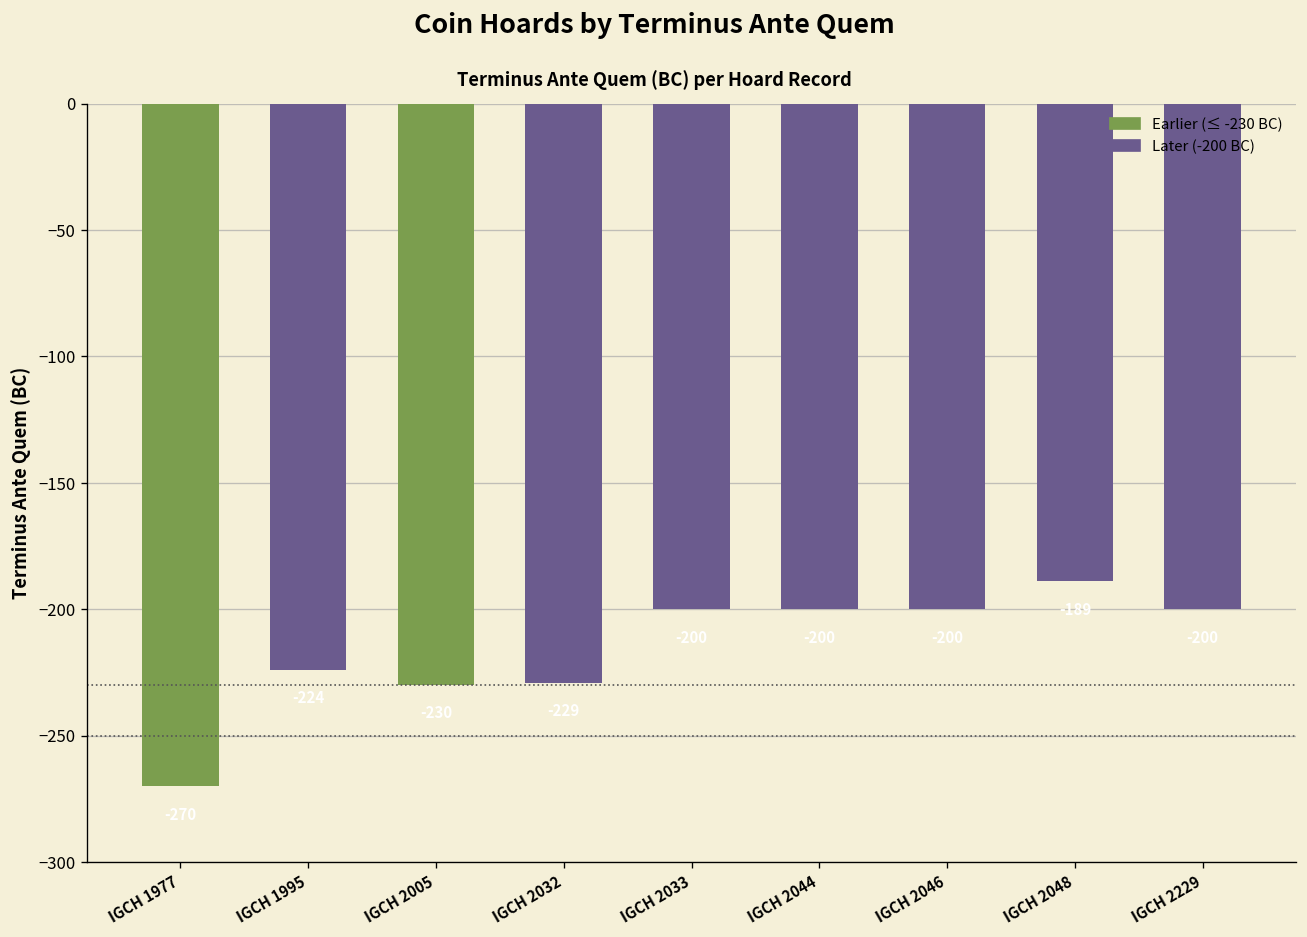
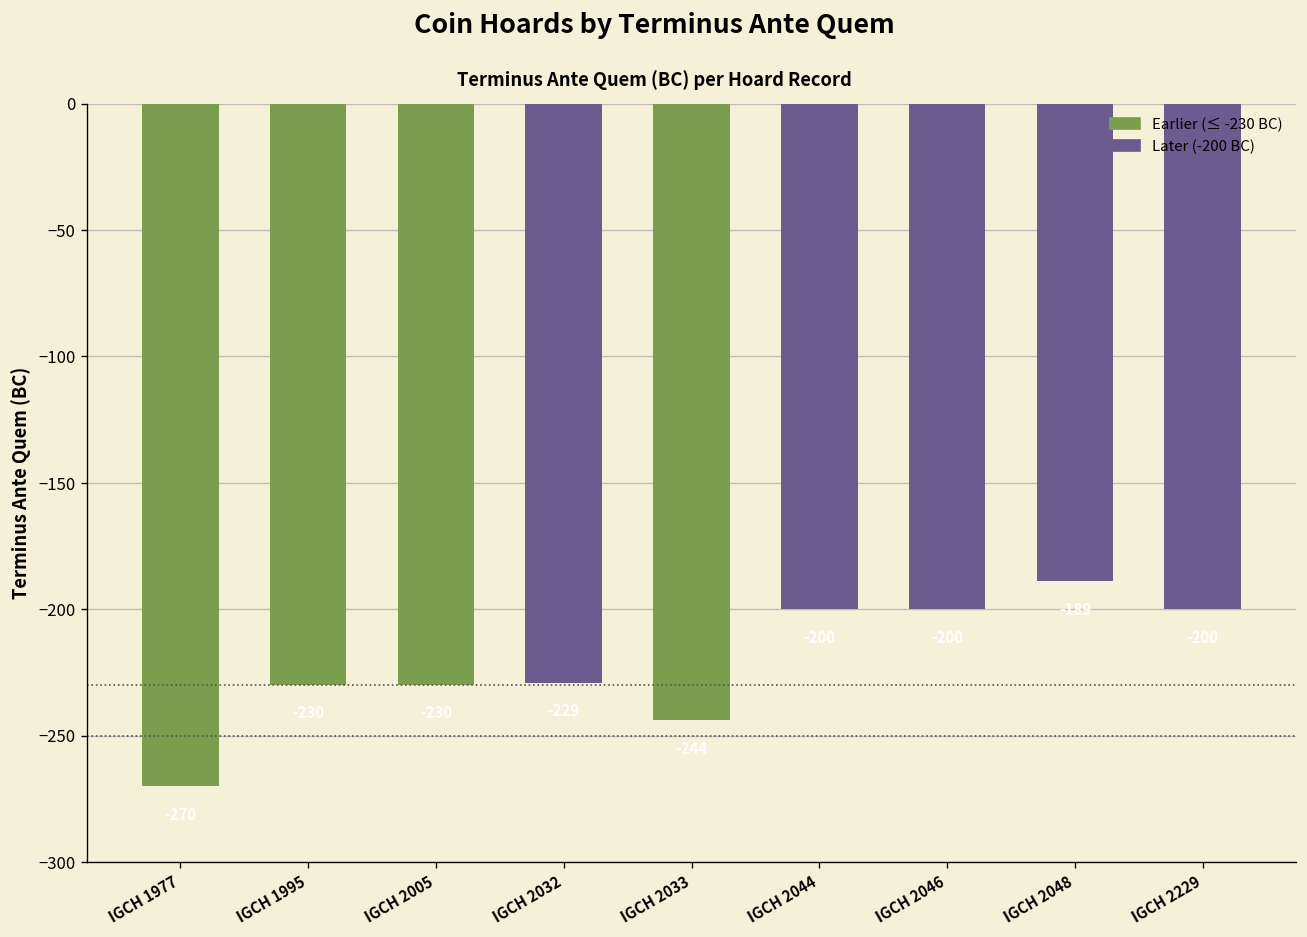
  {
    "IGCH 1977": -270,
-   "IGCH 1995": -224,
+   "IGCH 1995": -230,
    "IGCH 2005": -230,
    "IGCH 2032": -229,
-   "IGCH 2033": -200,
+   "IGCH 2033": -244,
    "IGCH 2044": -200,
    "IGCH 2046": -200,
    "IGCH 2048": -189,
    "IGCH 2229": -200
  }
